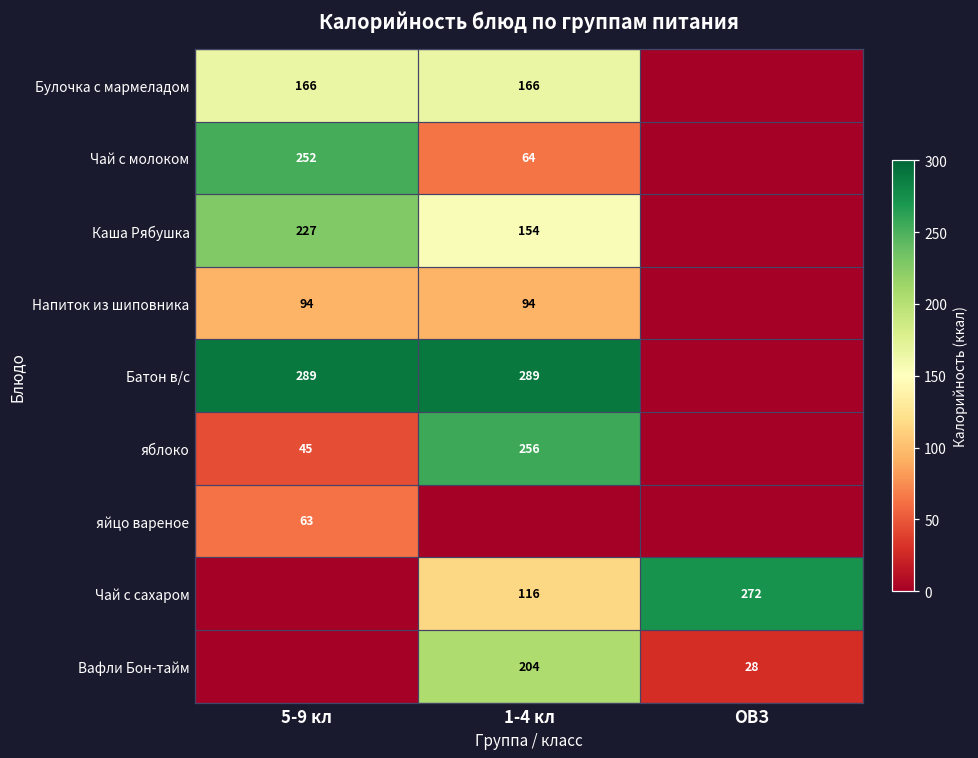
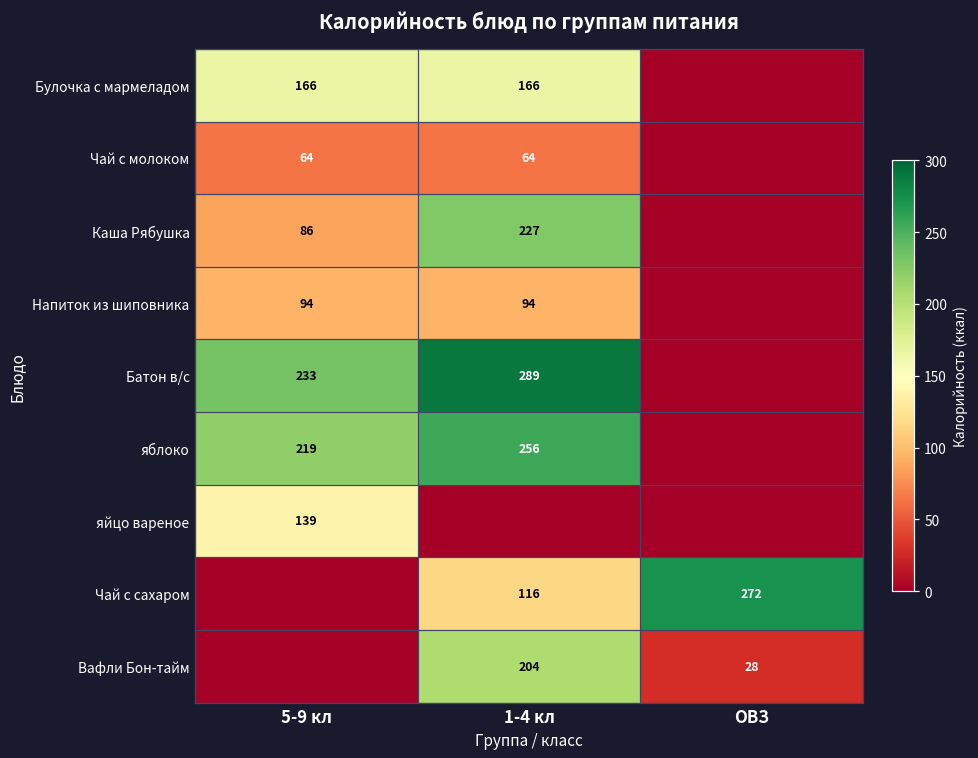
  {
    "Булочка с мармеладом": {
      "5-9 кл": 166,
      "1-4 кл": 166
    },
    "Чай с молоком": {
-     "5-9 кл": 252,
+     "5-9 кл": 64,
      "1-4 кл": 64
    },
    "Каша Рябушка": {
-     "5-9 кл": 227,
-     "1-4 кл": 154
+     "5-9 кл": 86,
+     "1-4 кл": 227
    },
    "Напиток из шиповника": {
      "5-9 кл": 94,
      "1-4 кл": 94
    },
    "Батон в/с": {
-     "5-9 кл": 289,
+     "5-9 кл": 233,
      "1-4 кл": 289
    },
    "яблоко": {
-     "5-9 кл": 45,
+     "5-9 кл": 219,
      "1-4 кл": 256
    },
    "яйцо вареное": {
-     "5-9 кл": 63
+     "5-9 кл": 139
    },
    "Чай с сахаром": {
      "1-4 кл": 116,
      "ОВЗ": 272
    },
    "Вафли Бон-тайм": {
      "1-4 кл": 204,
      "ОВЗ": 28
    }
  }
